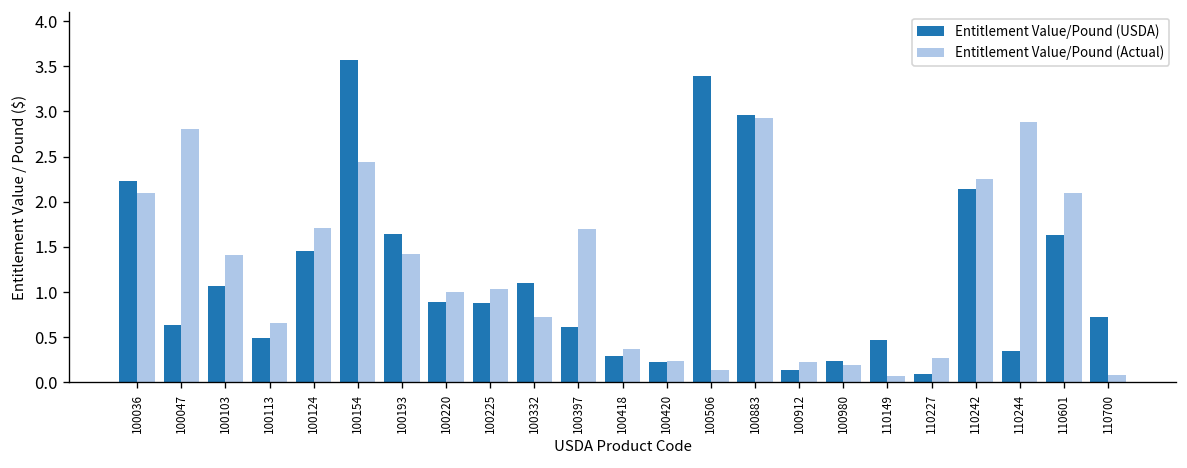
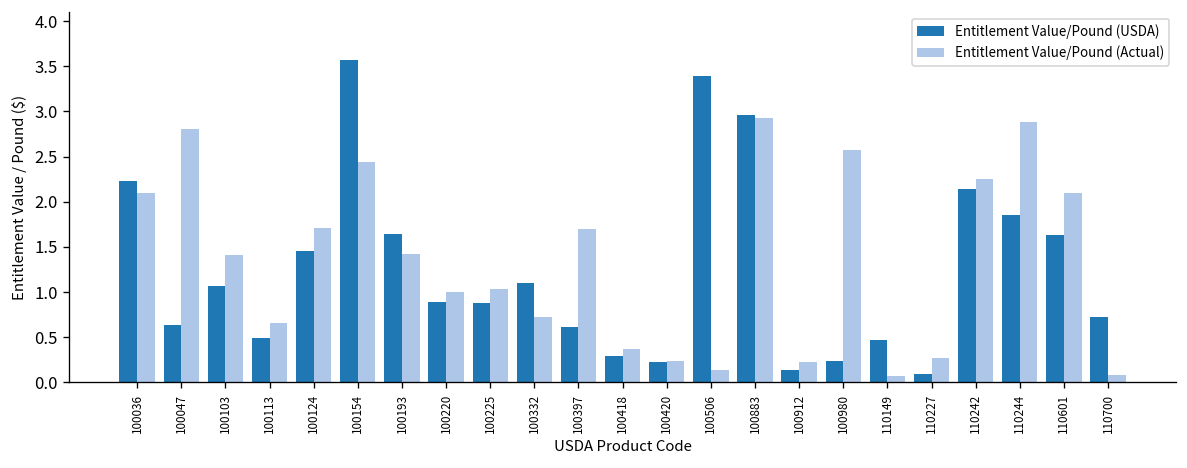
  {
    "Entitlement Value/Pound (USDA)": {
      "100036": 2.2,
      "100047": 0.6,
      "100103": 1.1,
      "100113": 0.5,
      "100124": 1.4,
      "100154": 3.6,
      "100193": 1.6,
      "100220": 0.9,
      "100225": 0.9,
      "100332": 1.1,
      "100397": 0.6,
      "100418": 0.3,
      "100420": 0.2,
      "100506": 3.4,
      "100883": 3.0,
      "100912": 0.1,
      "100980": 0.2,
      "110149": 0.5,
      "110227": 0.1,
      "110242": 2.1,
-     "110244": 0.3,
+     "110244": 1.9,
      "110601": 1.6,
      "110700": 0.7
    },
    "Entitlement Value/Pound (Actual)": {
      "100036": 2.1,
      "100047": 2.8,
      "100103": 1.4,
      "100113": 0.7,
      "100124": 1.7,
      "100154": 2.4,
      "100193": 1.4,
      "100220": 1.0,
      "100225": 1.0,
      "100332": 0.7,
      "100397": 1.7,
      "100418": 0.4,
      "100420": 0.2,
      "100506": 0.1,
      "100883": 2.9,
      "100912": 0.2,
-     "100980": 0.2,
+     "100980": 2.6,
      "110149": 0.1,
      "110227": 0.3,
      "110242": 2.3,
      "110244": 2.9,
      "110601": 2.1,
      "110700": 0.1
    }
  }
